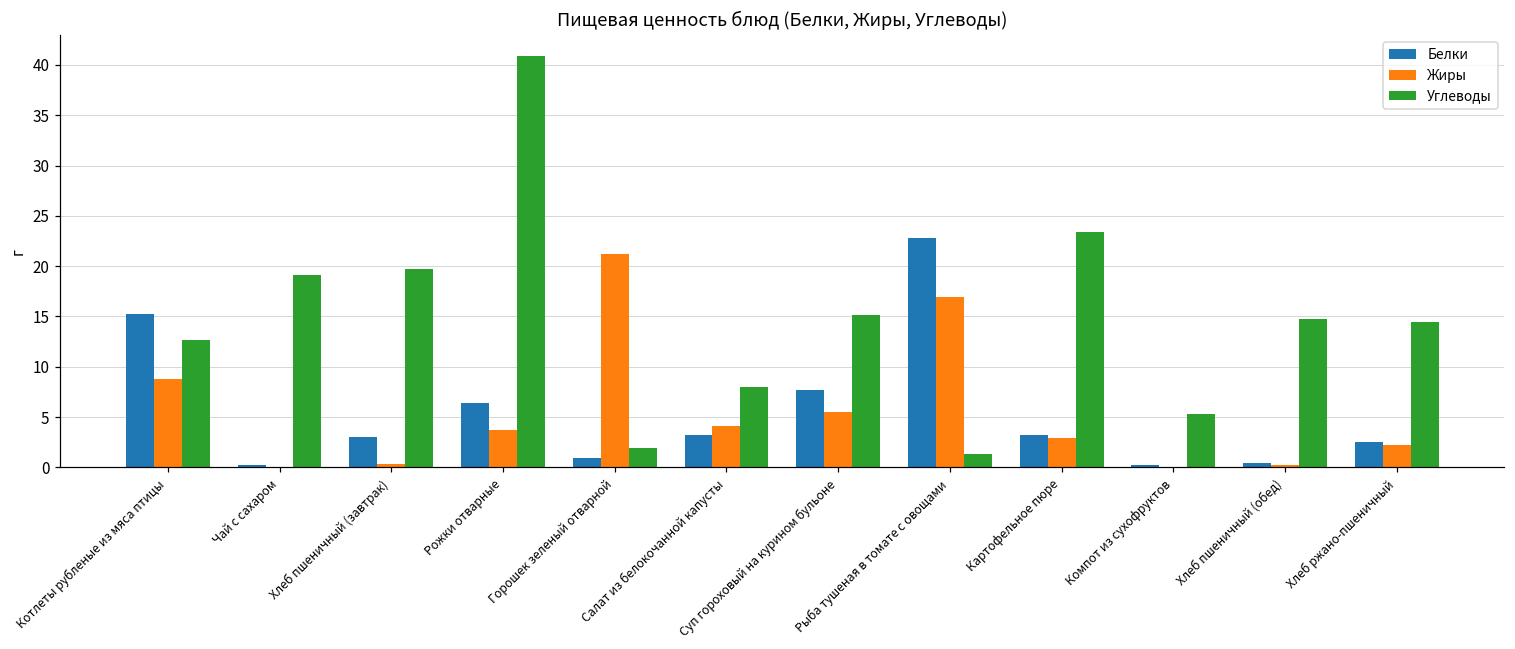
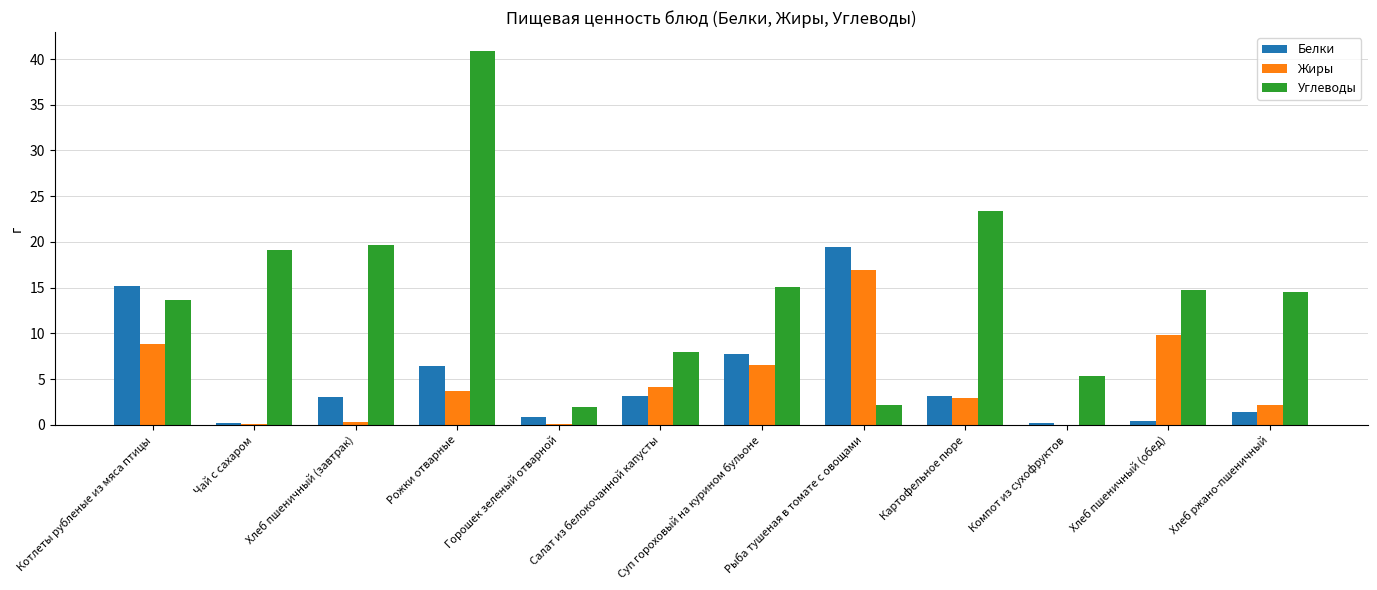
  {
    "Белки": {
      "Котлеты рубленые из мяса птицы": 15,
      "Хлеб пшеничный (завтрак)": 3,
      "Рожки отварные": 6,
      "Горошек зеленый отварной": 1,
      "Салат из белокочанной капусты": 3,
      "Суп гороховый на курином бульоне": 8,
-     "Рыба тушеная в томате с овощами": 23,
+     "Рыба тушеная в томате с овощами": 19,
      "Картофельное пюре": 3,
      "Хлеб пшеничный (обед)": 0,
-     "Хлеб ржано-пшеничный": 3
+     "Хлеб ржано-пшеничный": 1
    },
    "Жиры": {
      "Котлеты рубленые из мяса птицы": 9,
      "Хлеб пшеничный (завтрак)": 0,
      "Рожки отварные": 4,
-     "Горошек зеленый отварной": 21,
+     "Горошек зеленый отварной": 0,
      "Салат из белокочанной капусты": 4,
-     "Суп гороховый на курином бульоне": 6,
+     "Суп гороховый на курином бульоне": 7,
      "Рыба тушеная в томате с овощами": 17,
      "Картофельное пюре": 3,
      "Компот из сухофруктов": 0,
-     "Хлеб пшеничный (обед)": 0,
+     "Хлеб пшеничный (обед)": 10,
      "Хлеб ржано-пшеничный": 2
    },
    "Углеводы": {
-     "Котлеты рубленые из мяса птицы": 13,
+     "Котлеты рубленые из мяса птицы": 14,
      "Чай с сахаром": 19,
      "Хлеб пшеничный (завтрак)": 20,
      "Рожки отварные": 41,
      "Горошек зеленый отварной": 2,
      "Салат из белокочанной капусты": 8,
      "Суп гороховый на курином бульоне": 15,
-     "Рыба тушеная в томате с овощами": 1,
+     "Рыба тушеная в томате с овощами": 2,
      "Картофельное пюре": 23,
      "Компот из сухофруктов": 5,
      "Хлеб пшеничный (обед)": 15,
      "Хлеб ржано-пшеничный": 14
    }
  }
